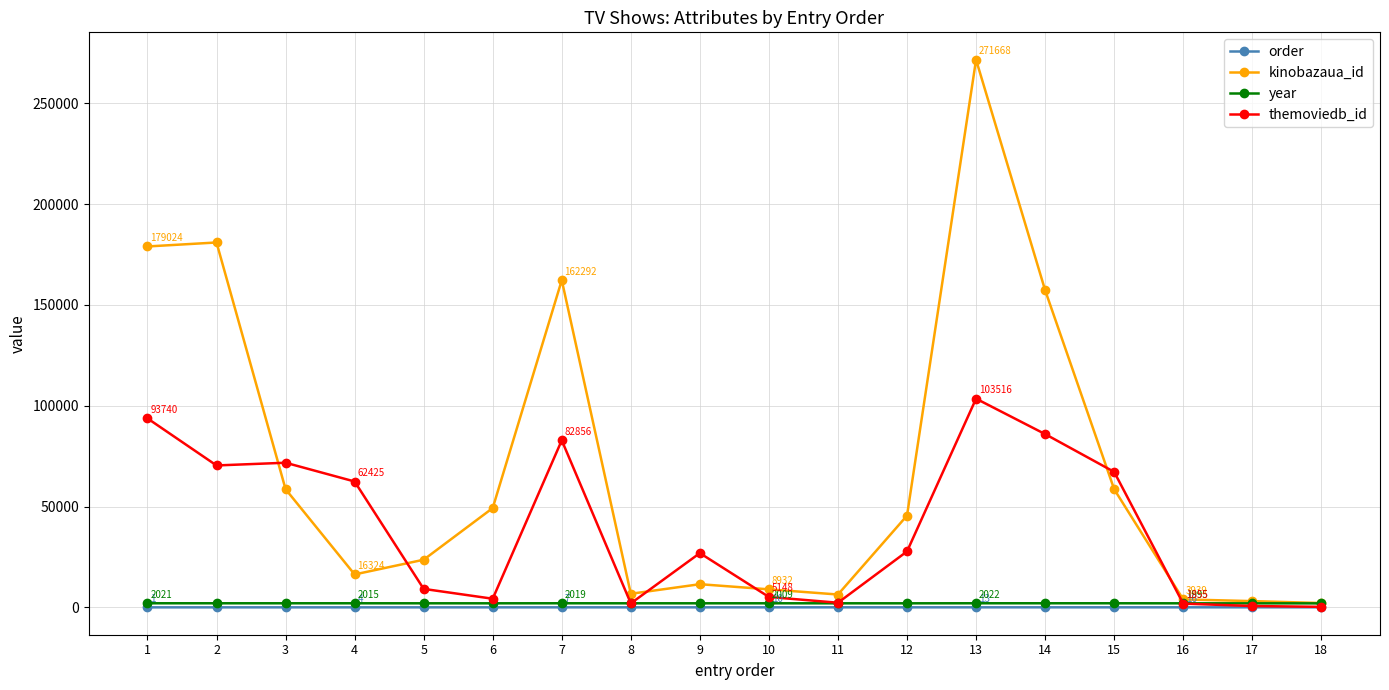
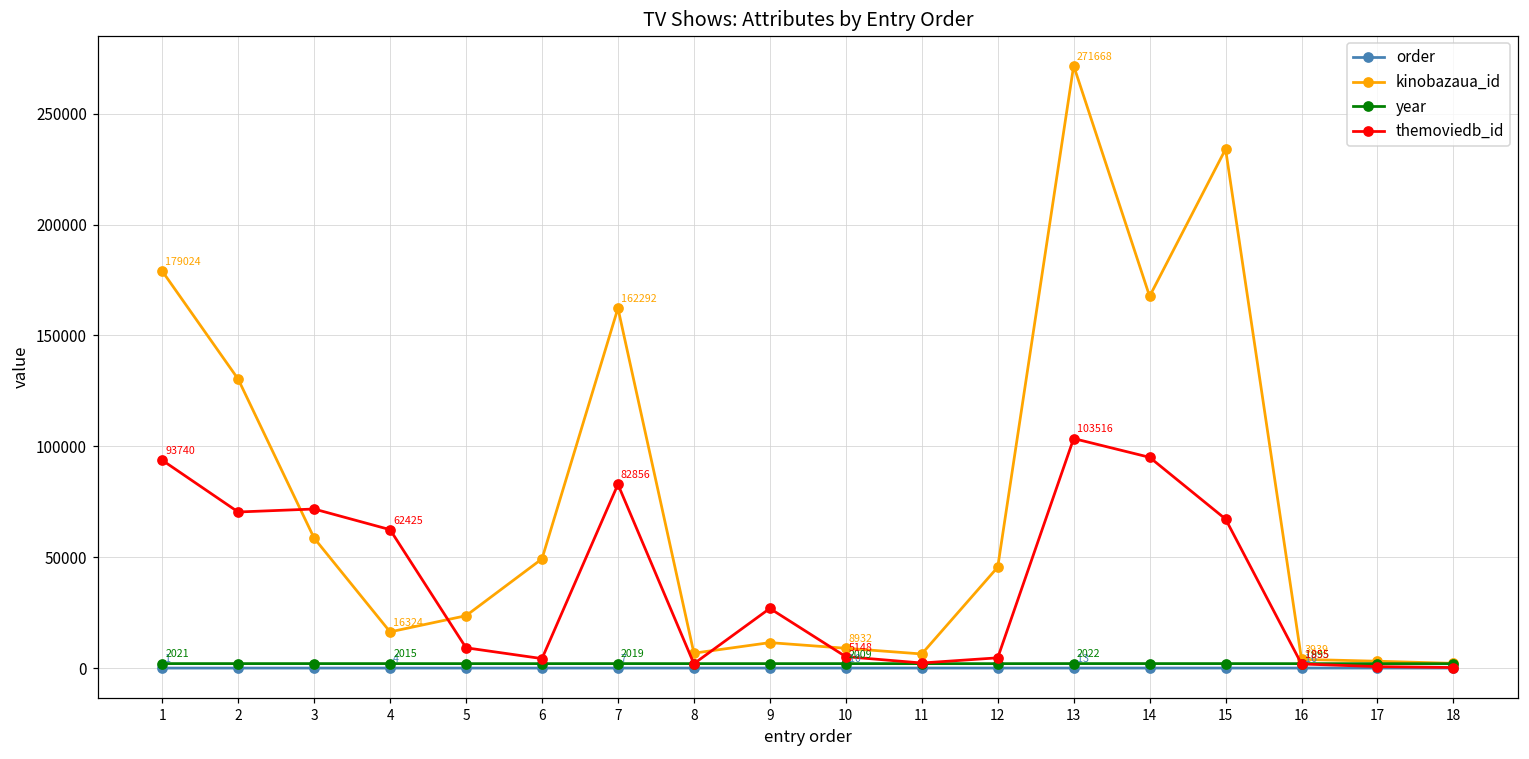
  {
    "order": {
      "2": 0,
      "3": 0,
      "5": 0,
      "6": 0,
      "8": 0,
      "9": 0,
      "11": 0,
      "12": 0,
      "14": 0,
      "15": 0
    },
    "kinobazaua_id": {
-     "2": 181000,
+     "2": 130000,
      "3": 59000,
      "5": 24000,
      "6": 49000,
      "8": 7000,
      "9": 11000,
      "11": 6000,
      "12": 46000,
-     "14": 157000,
-     "15": 59000
+     "14": 168000,
+     "15": 234000
    },
    "year": {
      "1": 2021,
      "4": 2015,
      "7": 2019
    },
    "themoviedb_id": {
      "2": 70000,
      "3": 72000,
      "5": 9000,
      "6": 4000,
      "9": 27000,
-     "12": 28000,
-     "14": 86000,
+     "12": 5000,
+     "14": 95000,
      "15": 67000
    }
  }
